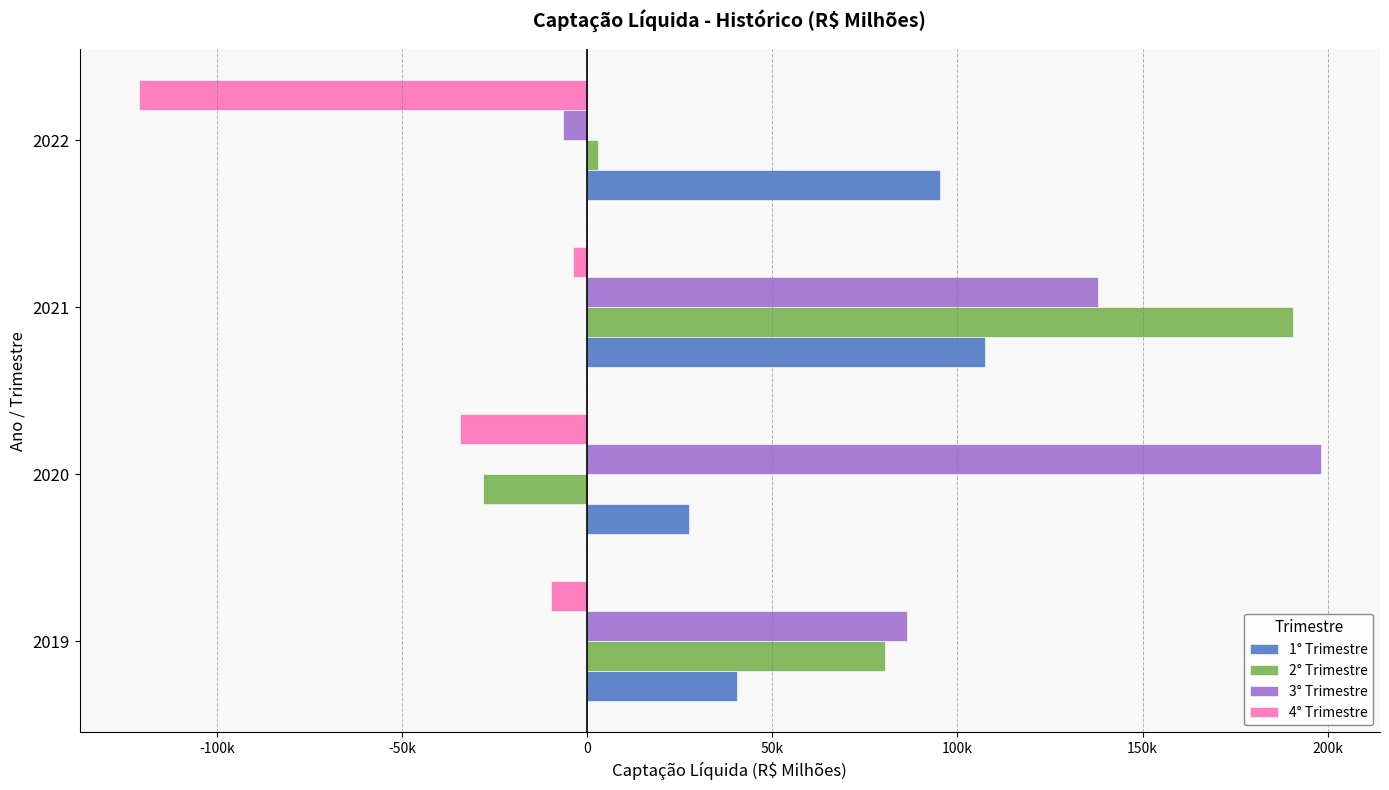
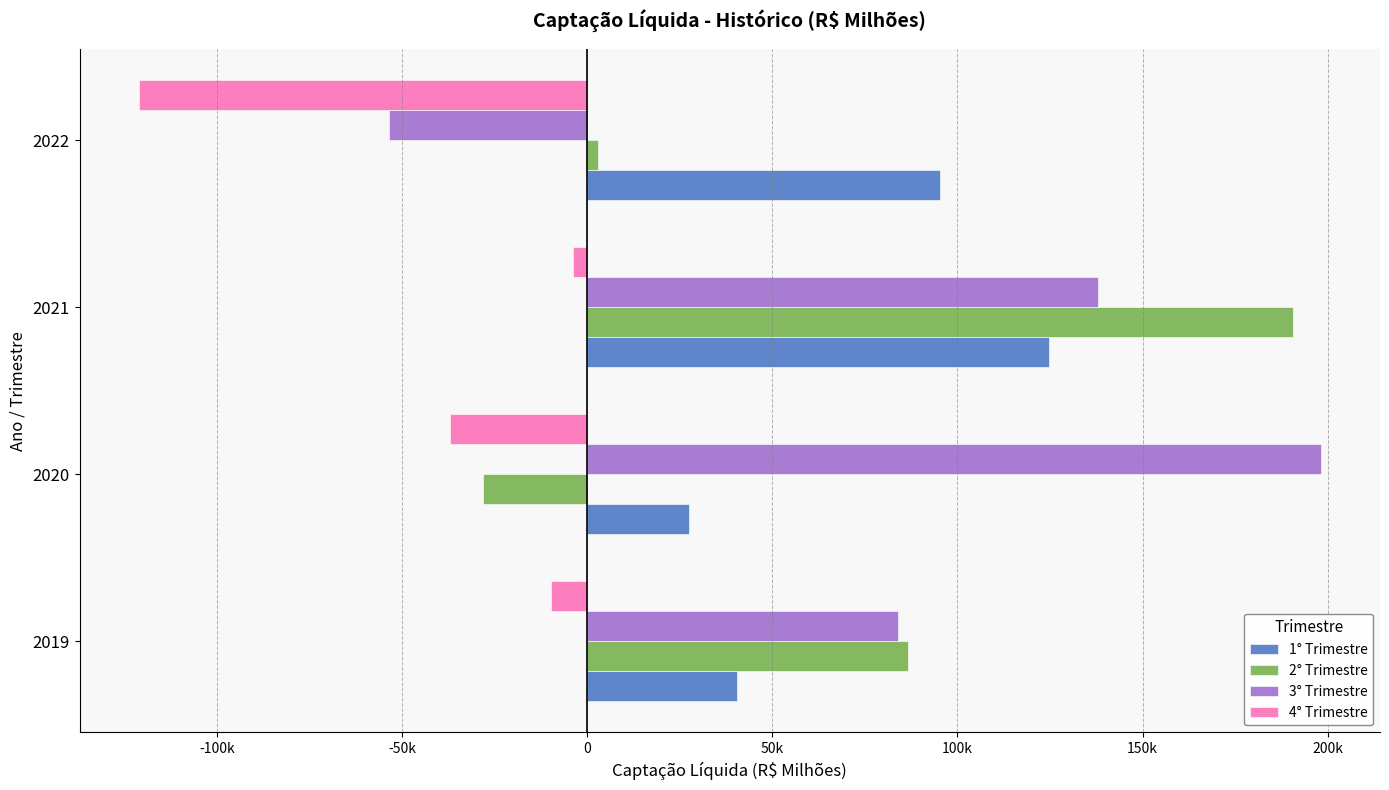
  {
    "1° Trimestre": {
      "2022": 95000,
-     "2021": 107000,
+     "2021": 125000,
      "2020": 27000,
      "2019": 40000
    },
    "2° Trimestre": {
      "2022": 3000,
      "2021": 191000,
      "2020": -28000,
-     "2019": 80000
+     "2019": 87000
    },
    "3° Trimestre": {
-     "2022": -6000,
+     "2022": -54000,
      "2021": 138000,
      "2020": 198000,
-     "2019": 86000
+     "2019": 84000
    },
    "4° Trimestre": {
      "2022": -121000,
      "2021": -4000,
-     "2020": -34000,
+     "2020": -37000,
      "2019": -10000
    }
  }
